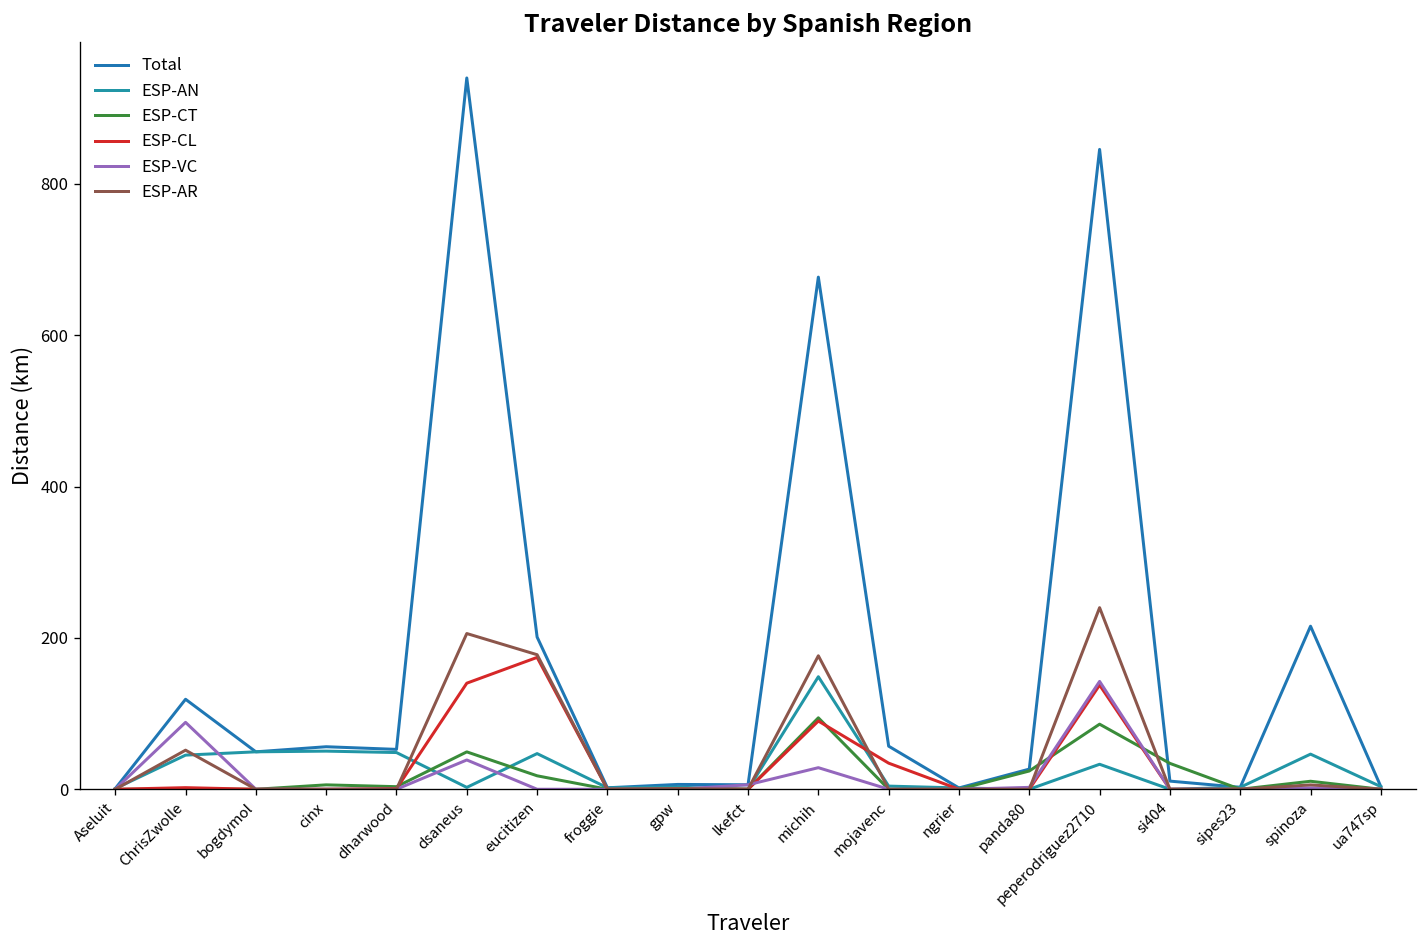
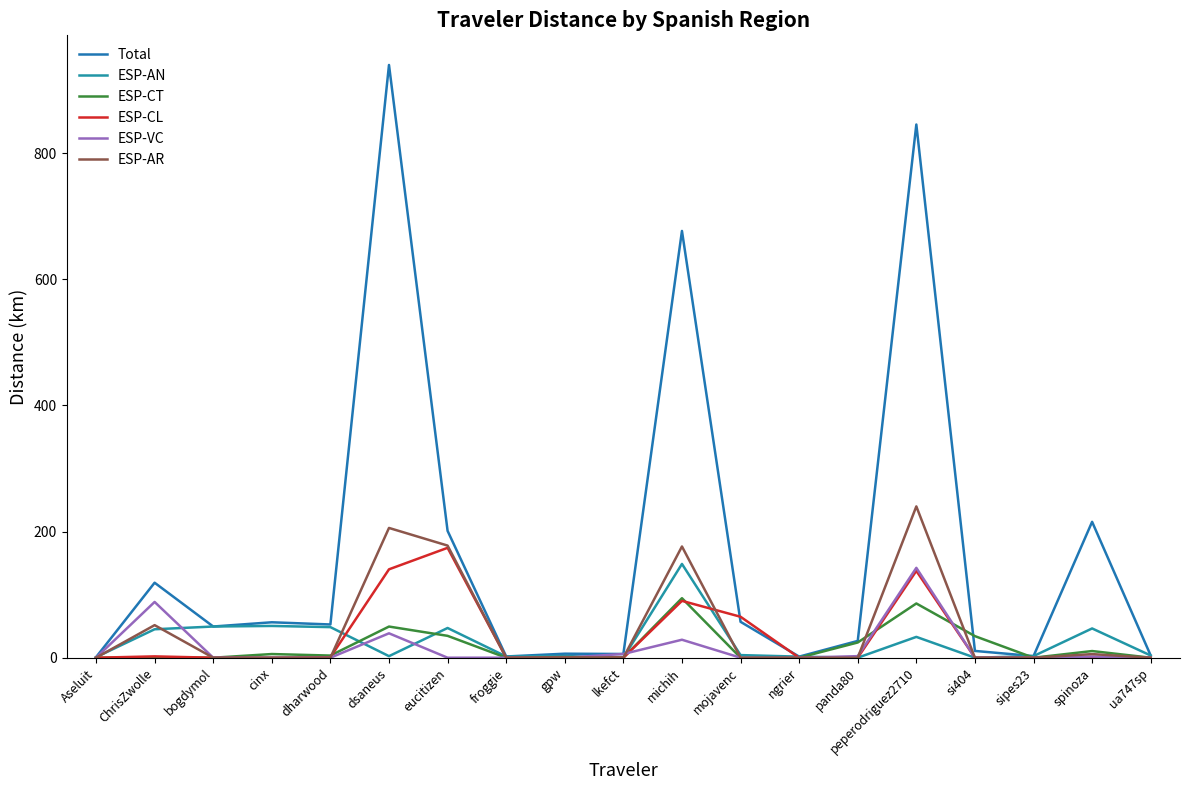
  {
    "ESP-CT": {
      "cinx": 10,
      "dsaneus": 50,
-     "eucitizen": 20,
+     "eucitizen": 30,
      "michih": 90,
      "peperodriguez2710": 90,
      "si404": 30,
      "spinoza": 10
    },
    "ESP-CL": {
      "dsaneus": 140,
      "michih": 90,
-     "mojavenc": 30,
+     "mojavenc": 60,
      "peperodriguez2710": 140
    },
    "ESP-VC": {
      "ChrisZwolle": 90,
      "dsaneus": 40,
      "eucitizen": 0,
      "michih": 30,
      "peperodriguez2710": 140
    },
    "ESP-AR": {
      "ChrisZwolle": 50,
      "dsaneus": 210,
      "michih": 180,
      "peperodriguez2710": 240
    }
  }
